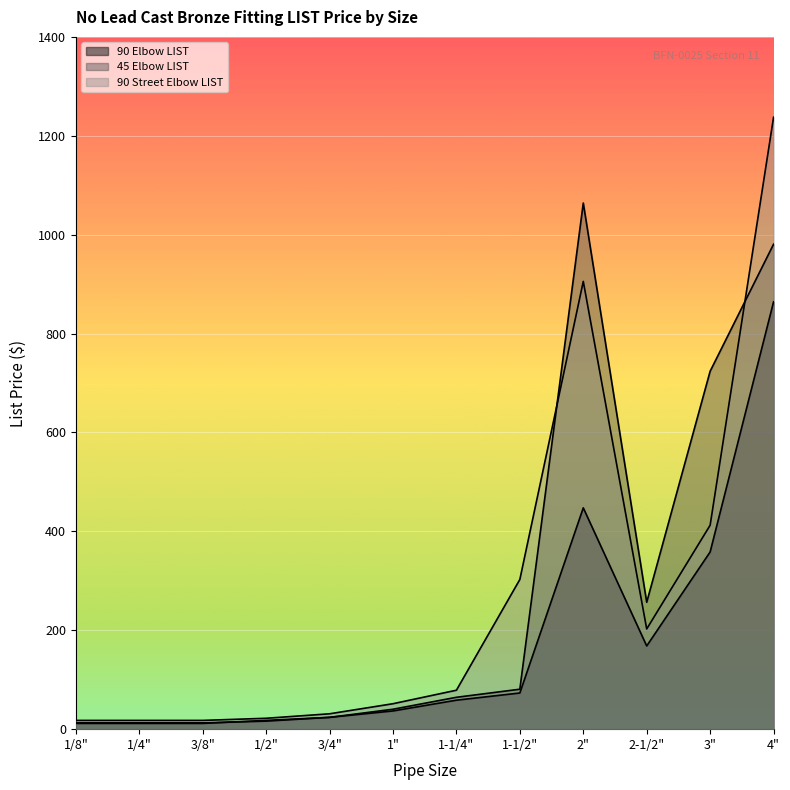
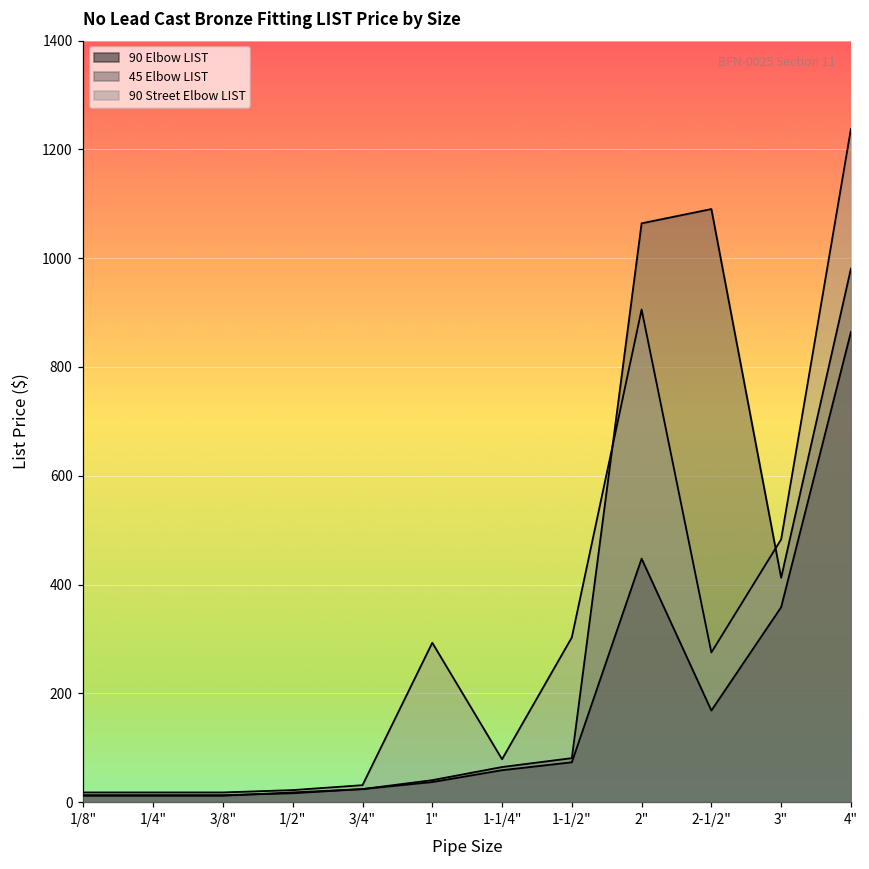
  {
    "90 Elbow LIST": {
      "1-1/4\"": 60,
      "1-1/2\"": 70,
      "2\"": 450,
      "2-1/2\"": 170,
      "3\"": 360,
      "4\"": 860
    },
    "45 Elbow LIST": {
      "1-1/4\"": 60,
      "1-1/2\"": 80,
      "2\"": 1060,
-     "2-1/2\"": 260,
-     "3\"": 720,
+     "2-1/2\"": 1090,
+     "3\"": 410,
      "4\"": 980
    },
    "90 Street Elbow LIST": {
      "3/4\"": 30,
-     "1\"": 50,
+     "1\"": 290,
      "1-1/4\"": 80,
      "1-1/2\"": 300,
      "2\"": 910,
-     "2-1/2\"": 200,
-     "3\"": 410,
+     "2-1/2\"": 280,
+     "3\"": 480,
      "4\"": 1240
    }
  }
